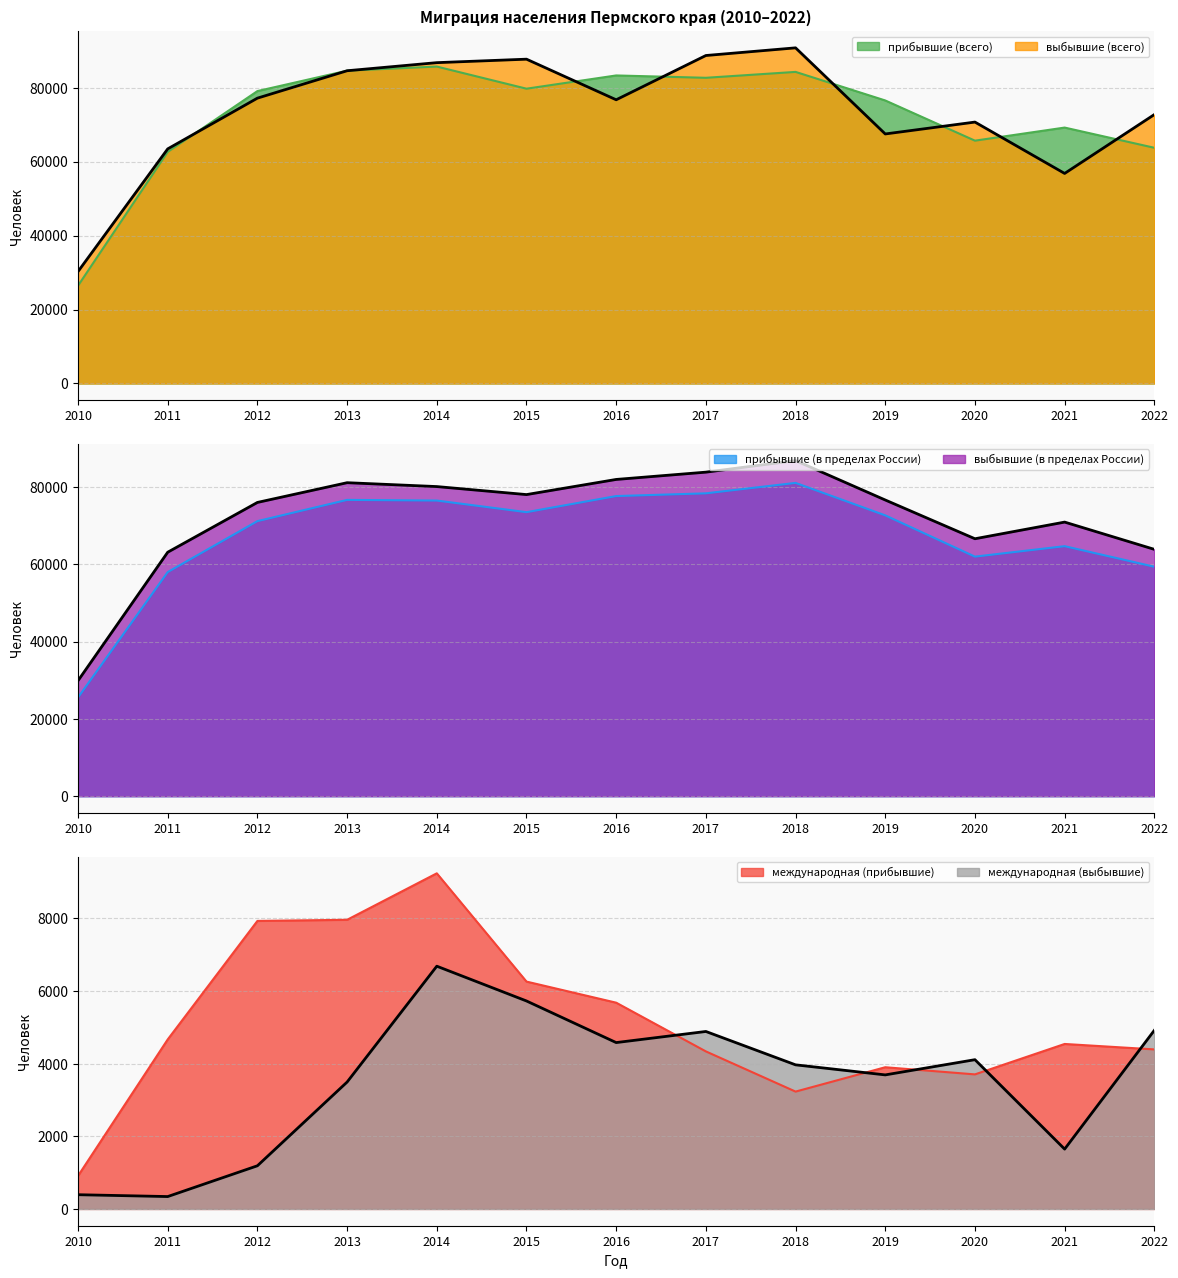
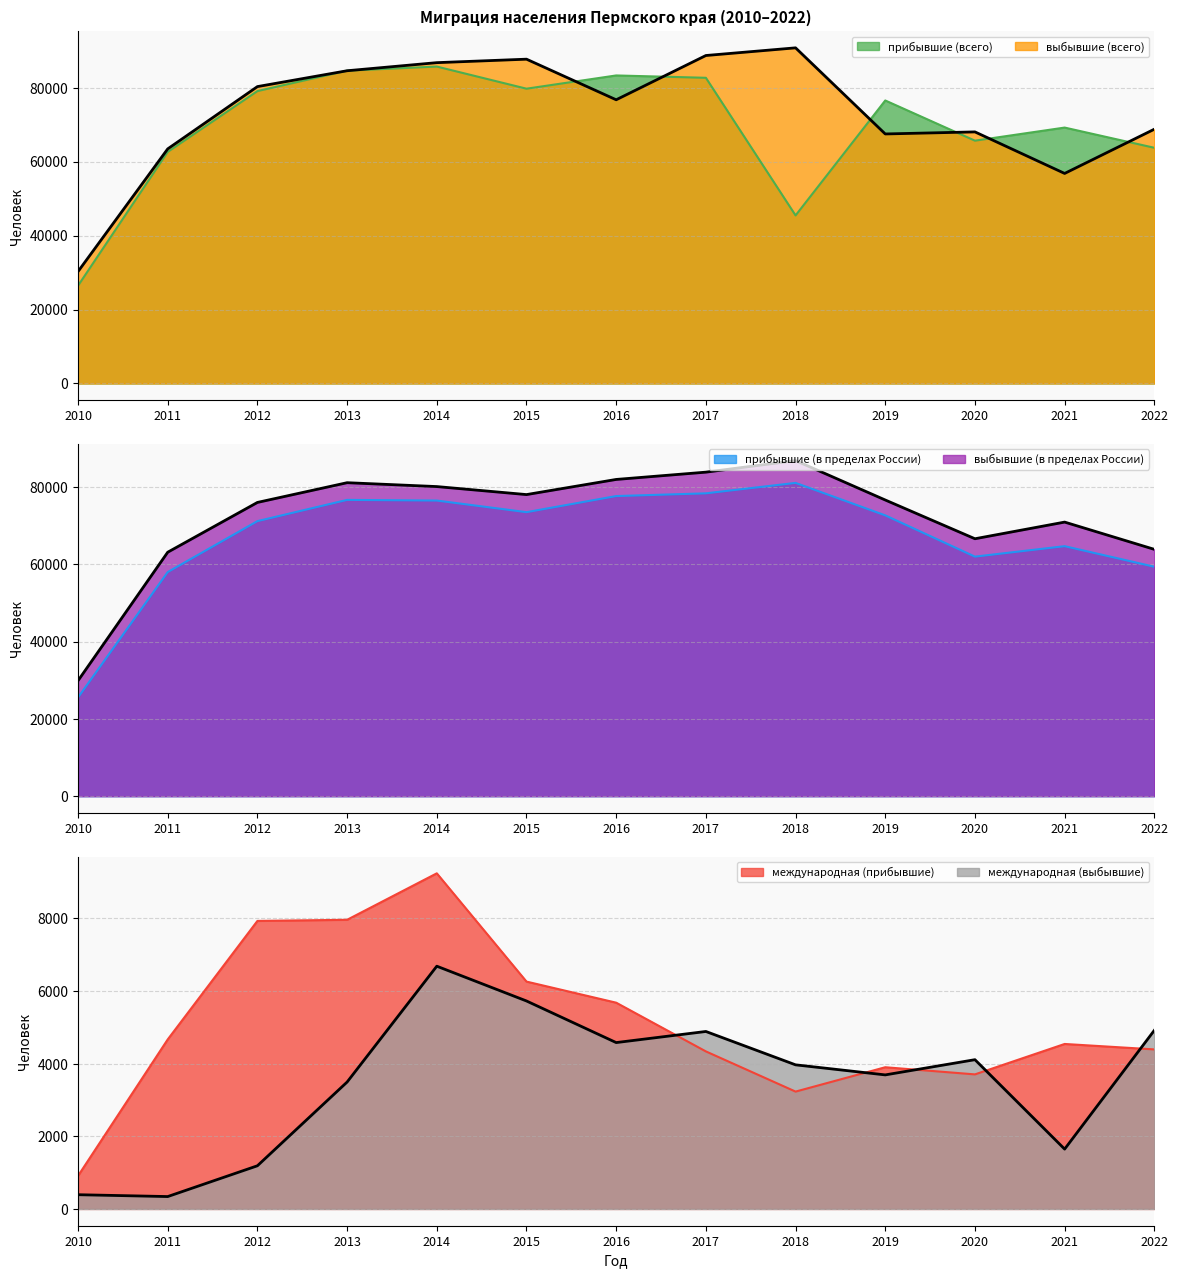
  {
    "Миграция населения Пермского края (2010–2022)": {
      "прибывшие (всего)": {
        "2010": 26000,
        "2011": 63000,
        "2012": 79000,
        "2014": 86000,
        "2015": 80000,
        "2016": 83000,
        "2017": 83000,
-       "2018": 84000,
+       "2018": 45000,
        "2019": 77000,
        "2020": 66000,
        "2021": 69000,
        "2022": 64000
      },
      "выбывшие (всего)": {
        "2010": 30000,
        "2011": 63000,
-       "2012": 77000,
+       "2012": 80000,
        "2014": 87000,
        "2015": 88000,
        "2016": 77000,
        "2017": 89000,
        "2018": 91000,
        "2019": 67000,
-       "2020": 71000,
+       "2020": 68000,
        "2021": 57000,
-       "2022": 73000
+       "2022": 69000
      }
    }
  }
